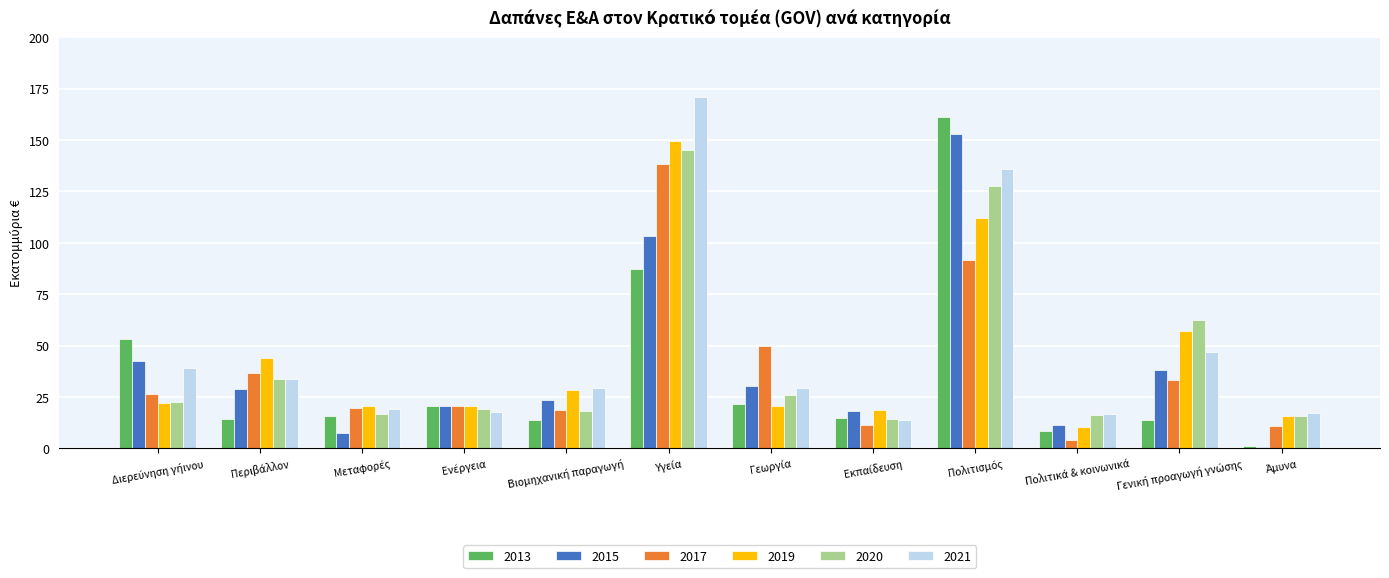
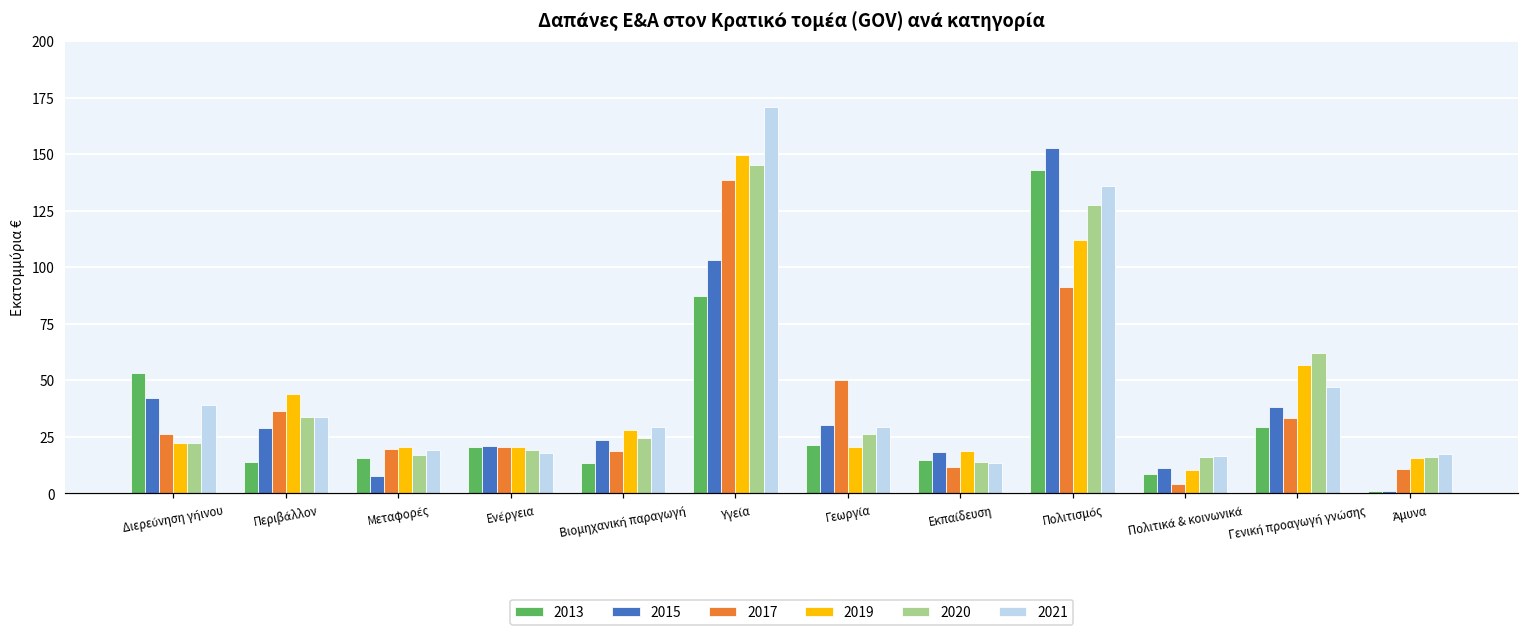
  {
    "2013": {
      "Διερεύνηση γήινου": 53,
      "Περιβάλλον": 14,
      "Μεταφορές": 16,
      "Ενέργεια": 20,
      "Βιομηχανική παραγωγή": 14,
      "Υγεία": 87,
      "Γεωργία": 21,
      "Εκπαίδευση": 15,
-     "Πολιτισμός": 161,
+     "Πολιτισμός": 143,
      "Πολιτικά & κοινωνικά": 9,
-     "Γενική προαγωγή γνώσης": 14
+     "Γενική προαγωγή γνώσης": 29
    },
    "2015": {
      "Διερεύνηση γήινου": 42,
      "Περιβάλλον": 29,
      "Μεταφορές": 8,
      "Ενέργεια": 21,
      "Βιομηχανική παραγωγή": 23,
      "Υγεία": 103,
      "Γεωργία": 30,
      "Εκπαίδευση": 18,
      "Πολιτισμός": 153,
      "Πολιτικά & κοινωνικά": 11,
      "Γενική προαγωγή γνώσης": 38
    },
    "2017": {
      "Διερεύνηση γήινου": 26,
      "Περιβάλλον": 37,
      "Μεταφορές": 19,
      "Ενέργεια": 21,
      "Βιομηχανική παραγωγή": 19,
      "Υγεία": 138,
      "Γεωργία": 50,
      "Εκπαίδευση": 11,
      "Πολιτισμός": 91,
      "Πολιτικά & κοινωνικά": 4,
      "Γενική προαγωγή γνώσης": 33,
      "Άμυνα": 11
    },
    "2019": {
      "Διερεύνηση γήινου": 22,
      "Περιβάλλον": 44,
      "Μεταφορές": 21,
      "Ενέργεια": 21,
      "Βιομηχανική παραγωγή": 28,
      "Υγεία": 150,
      "Γεωργία": 20,
      "Εκπαίδευση": 19,
      "Πολιτισμός": 112,
      "Πολιτικά & κοινωνικά": 10,
      "Γενική προαγωγή γνώσης": 57,
      "Άμυνα": 16
    },
    "2020": {
      "Διερεύνηση γήινου": 22,
      "Περιβάλλον": 34,
      "Μεταφορές": 17,
      "Ενέργεια": 19,
-     "Βιομηχανική παραγωγή": 18,
+     "Βιομηχανική παραγωγή": 25,
      "Υγεία": 145,
      "Γεωργία": 26,
      "Εκπαίδευση": 14,
      "Πολιτισμός": 128,
      "Πολιτικά & κοινωνικά": 16,
      "Γενική προαγωγή γνώσης": 62,
      "Άμυνα": 16
    },
    "2021": {
      "Διερεύνηση γήινου": 39,
      "Περιβάλλον": 34,
      "Μεταφορές": 19,
      "Ενέργεια": 18,
      "Βιομηχανική παραγωγή": 29,
      "Υγεία": 171,
      "Γεωργία": 30,
      "Εκπαίδευση": 14,
      "Πολιτισμός": 136,
      "Πολιτικά & κοινωνικά": 16,
      "Γενική προαγωγή γνώσης": 47,
      "Άμυνα": 17
    }
  }
